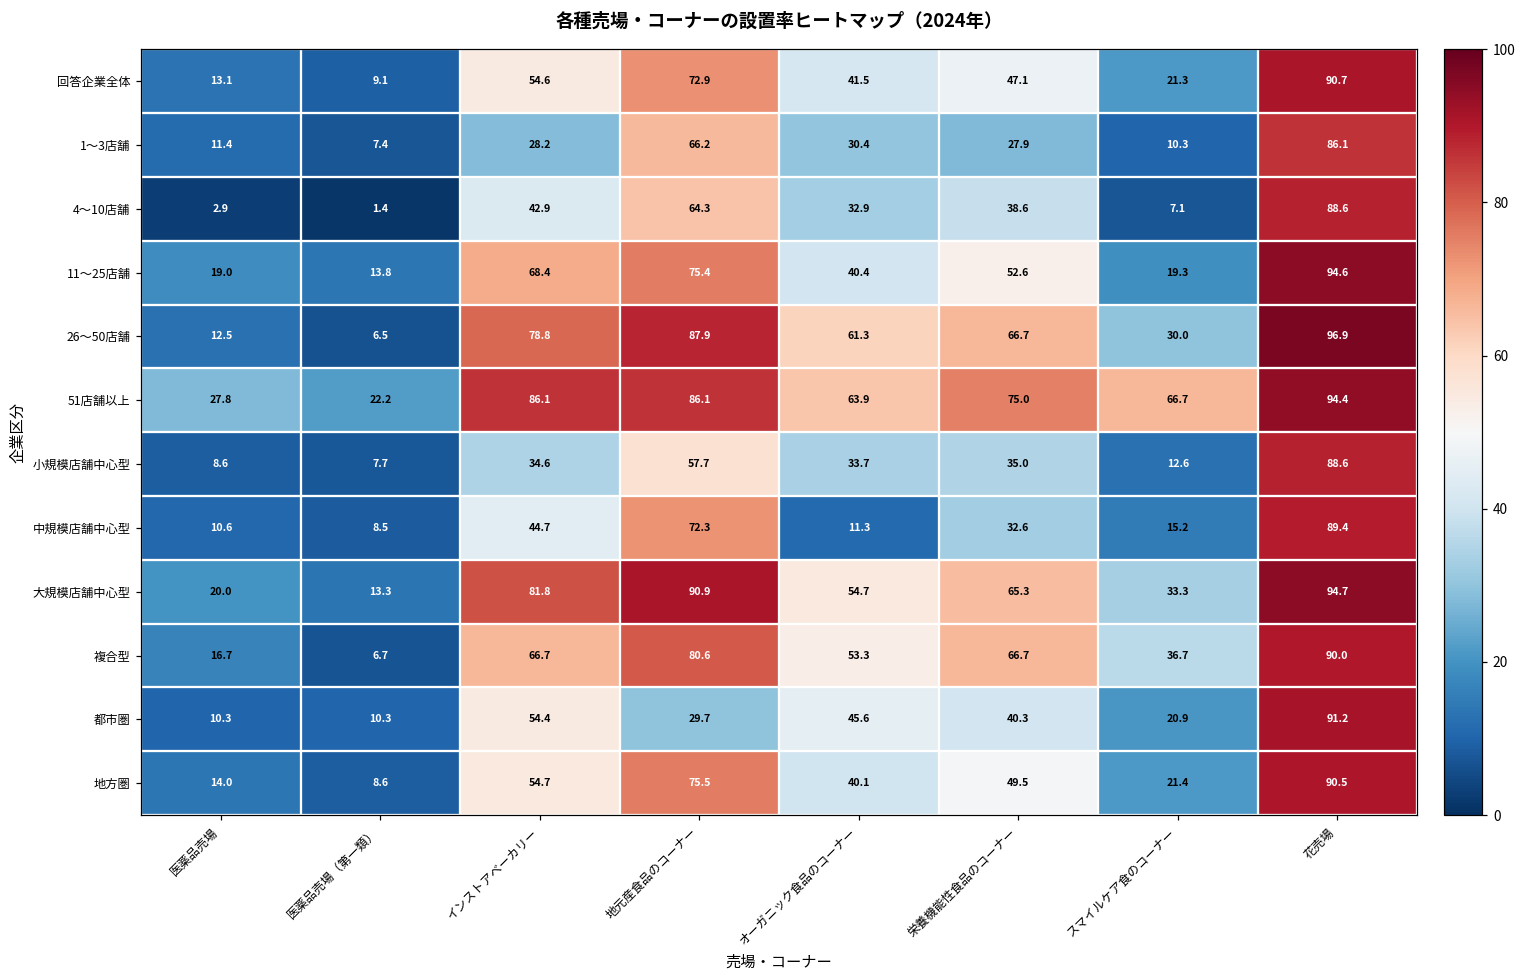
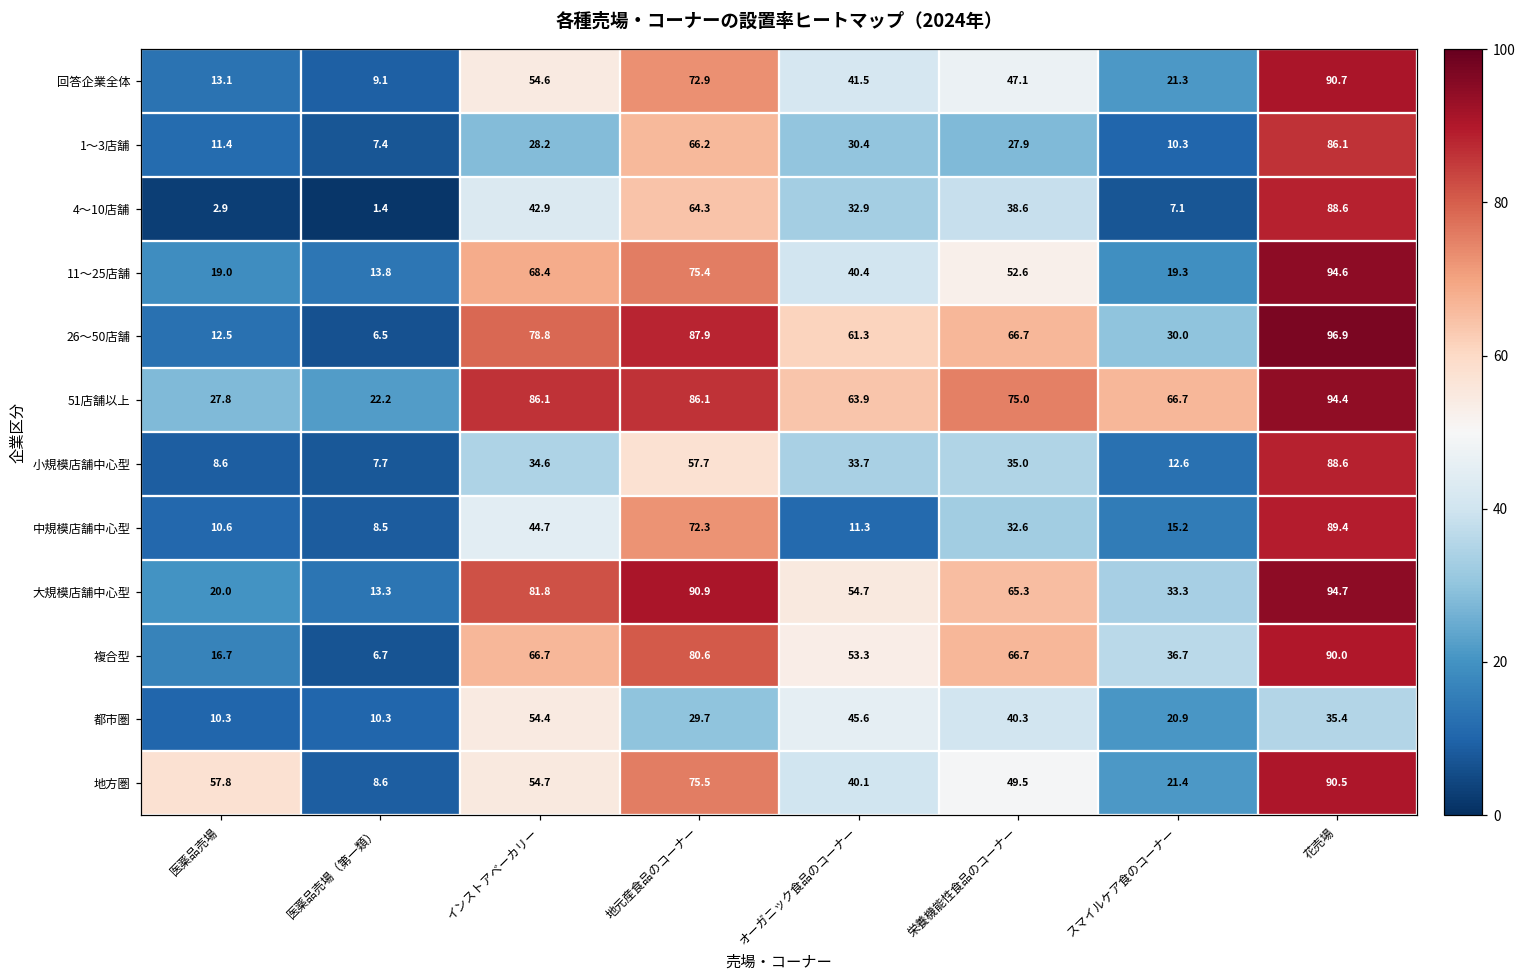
  {
    "回答企業全体": {
      "医薬品売場": 13.1,
      "医薬品売場（第一類）": 9.1,
      "インストアベーカリー": 54.6,
      "地元産食品のコーナー": 72.9,
      "オーガニック食品のコーナー": 41.5,
      "栄養機能性食品のコーナー": 47.1,
      "スマイルケア食のコーナー": 21.3,
      "花売場": 90.7
    },
    "1〜3店舗": {
      "医薬品売場": 11.4,
      "医薬品売場（第一類）": 7.4,
      "インストアベーカリー": 28.2,
      "地元産食品のコーナー": 66.2,
      "オーガニック食品のコーナー": 30.4,
      "栄養機能性食品のコーナー": 27.9,
      "スマイルケア食のコーナー": 10.3,
      "花売場": 86.1
    },
    "4〜10店舗": {
      "医薬品売場": 2.9,
      "医薬品売場（第一類）": 1.4,
      "インストアベーカリー": 42.9,
      "地元産食品のコーナー": 64.3,
      "オーガニック食品のコーナー": 32.9,
      "栄養機能性食品のコーナー": 38.6,
      "スマイルケア食のコーナー": 7.1,
      "花売場": 88.6
    },
    "11〜25店舗": {
      "医薬品売場": 19.0,
      "医薬品売場（第一類）": 13.8,
      "インストアベーカリー": 68.4,
      "地元産食品のコーナー": 75.4,
      "オーガニック食品のコーナー": 40.4,
      "栄養機能性食品のコーナー": 52.6,
      "スマイルケア食のコーナー": 19.3,
      "花売場": 94.6
    },
    "26〜50店舗": {
      "医薬品売場": 12.5,
      "医薬品売場（第一類）": 6.5,
      "インストアベーカリー": 78.8,
      "地元産食品のコーナー": 87.9,
      "オーガニック食品のコーナー": 61.3,
      "栄養機能性食品のコーナー": 66.7,
      "スマイルケア食のコーナー": 30.0,
      "花売場": 96.9
    },
    "51店舗以上": {
      "医薬品売場": 27.8,
      "医薬品売場（第一類）": 22.2,
      "インストアベーカリー": 86.1,
      "地元産食品のコーナー": 86.1,
      "オーガニック食品のコーナー": 63.9,
      "栄養機能性食品のコーナー": 75.0,
      "スマイルケア食のコーナー": 66.7,
      "花売場": 94.4
    },
    "小規模店舗中心型": {
      "医薬品売場": 8.6,
      "医薬品売場（第一類）": 7.7,
      "インストアベーカリー": 34.6,
      "地元産食品のコーナー": 57.7,
      "オーガニック食品のコーナー": 33.7,
      "栄養機能性食品のコーナー": 35.0,
      "スマイルケア食のコーナー": 12.6,
      "花売場": 88.6
    },
    "中規模店舗中心型": {
      "医薬品売場": 10.6,
      "医薬品売場（第一類）": 8.5,
      "インストアベーカリー": 44.7,
      "地元産食品のコーナー": 72.3,
      "オーガニック食品のコーナー": 11.3,
      "栄養機能性食品のコーナー": 32.6,
      "スマイルケア食のコーナー": 15.2,
      "花売場": 89.4
    },
    "大規模店舗中心型": {
      "医薬品売場": 20.0,
      "医薬品売場（第一類）": 13.3,
      "インストアベーカリー": 81.8,
      "地元産食品のコーナー": 90.9,
      "オーガニック食品のコーナー": 54.7,
      "栄養機能性食品のコーナー": 65.3,
      "スマイルケア食のコーナー": 33.3,
      "花売場": 94.7
    },
    "複合型": {
      "医薬品売場": 16.7,
      "医薬品売場（第一類）": 6.7,
      "インストアベーカリー": 66.7,
      "地元産食品のコーナー": 80.6,
      "オーガニック食品のコーナー": 53.3,
      "栄養機能性食品のコーナー": 66.7,
      "スマイルケア食のコーナー": 36.7,
      "花売場": 90.0
    },
    "都市圏": {
      "医薬品売場": 10.3,
      "医薬品売場（第一類）": 10.3,
      "インストアベーカリー": 54.4,
      "地元産食品のコーナー": 29.7,
      "オーガニック食品のコーナー": 45.6,
      "栄養機能性食品のコーナー": 40.3,
      "スマイルケア食のコーナー": 20.9,
-     "花売場": 91.2
+     "花売場": 35.4
    },
    "地方圏": {
-     "医薬品売場": 14.0,
+     "医薬品売場": 57.8,
      "医薬品売場（第一類）": 8.6,
      "インストアベーカリー": 54.7,
      "地元産食品のコーナー": 75.5,
      "オーガニック食品のコーナー": 40.1,
      "栄養機能性食品のコーナー": 49.5,
      "スマイルケア食のコーナー": 21.4,
      "花売場": 90.5
    }
  }
